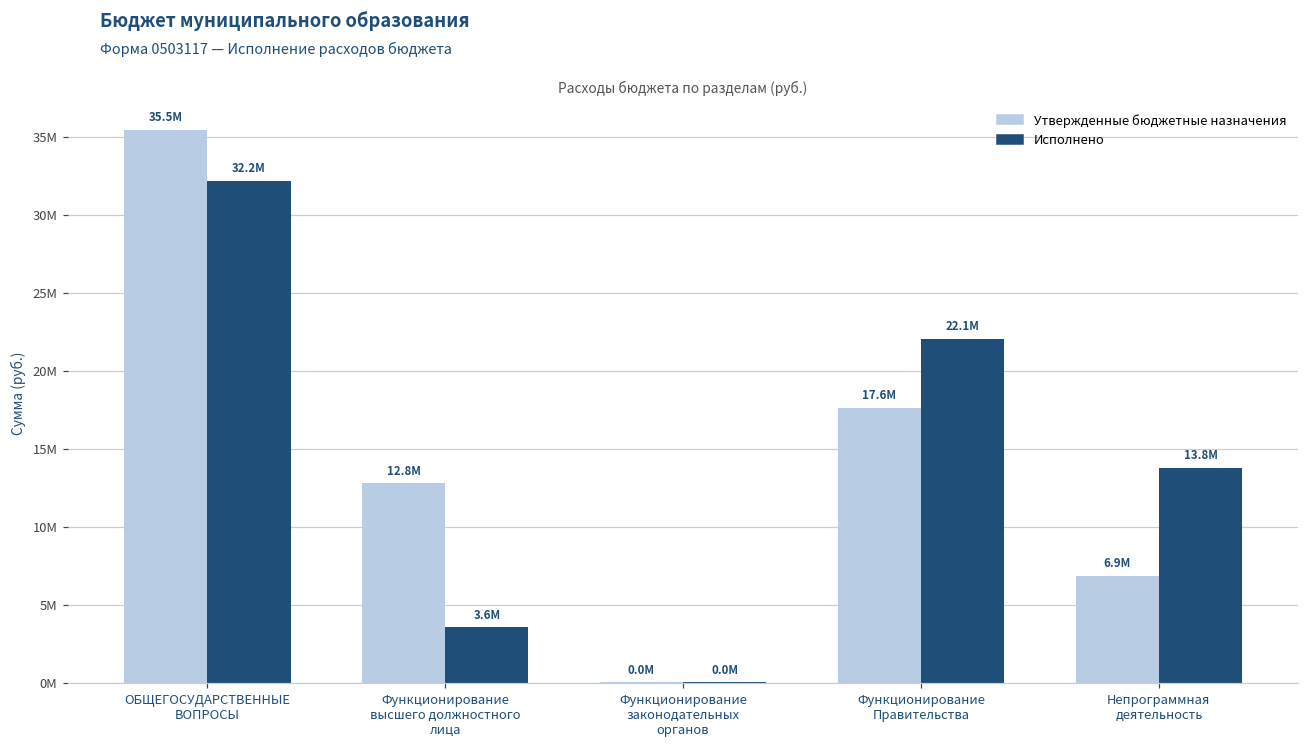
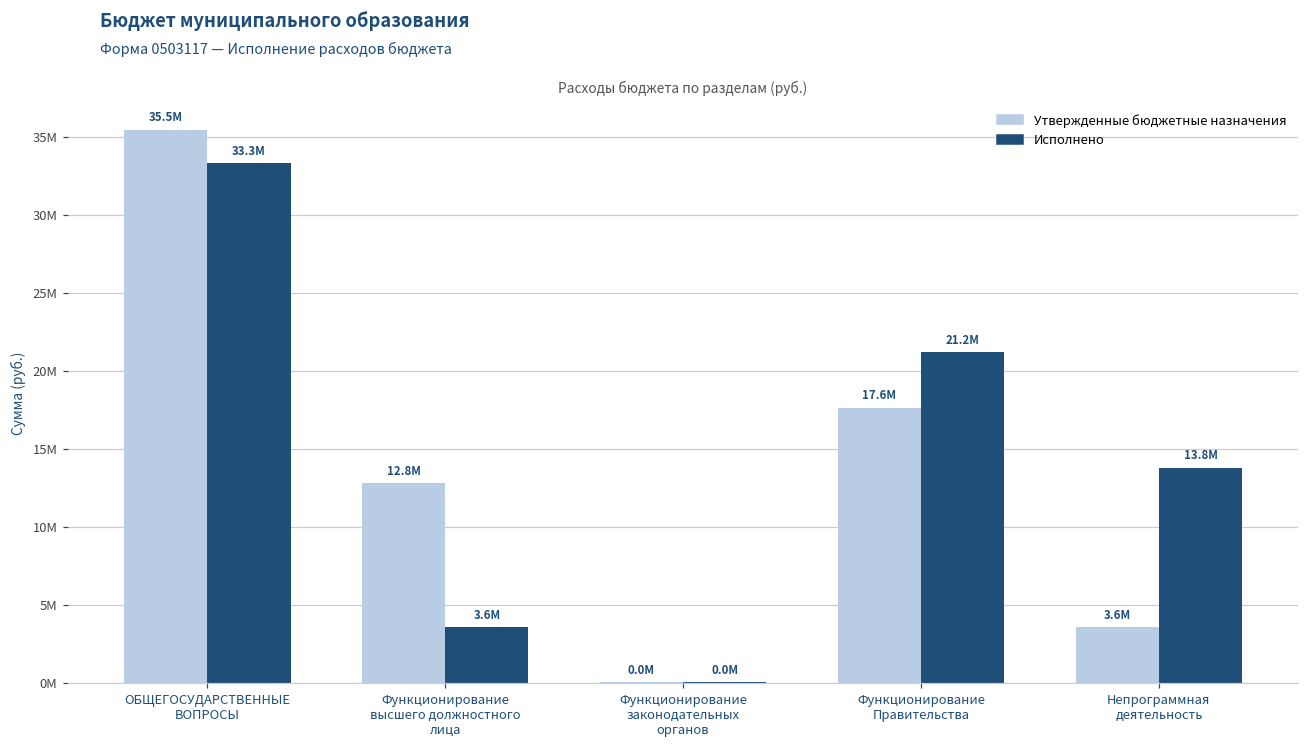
  {
    "Утвержденные бюджетные назначения": {
      "ОБЩЕГОСУДАРСТВЕННЫЕ ВОПРОСЫ": "35.5M",
      "Функционирование высшего должностного лица": "12.8M",
      "Функционирование Правительства": "17.6M",
-     "Непрограммная деятельность": "6.9M"
+     "Непрограммная деятельность": "3.6M"
    },
    "Исполнено": {
-     "ОБЩЕГОСУДАРСТВЕННЫЕ ВОПРОСЫ": "32.2M",
+     "ОБЩЕГОСУДАРСТВЕННЫЕ ВОПРОСЫ": "33.3M",
      "Функционирование высшего должностного лица": "3.6M",
-     "Функционирование Правительства": "22.1M",
+     "Функционирование Правительства": "21.2M",
      "Непрограммная деятельность": "13.8M"
    }
  }
